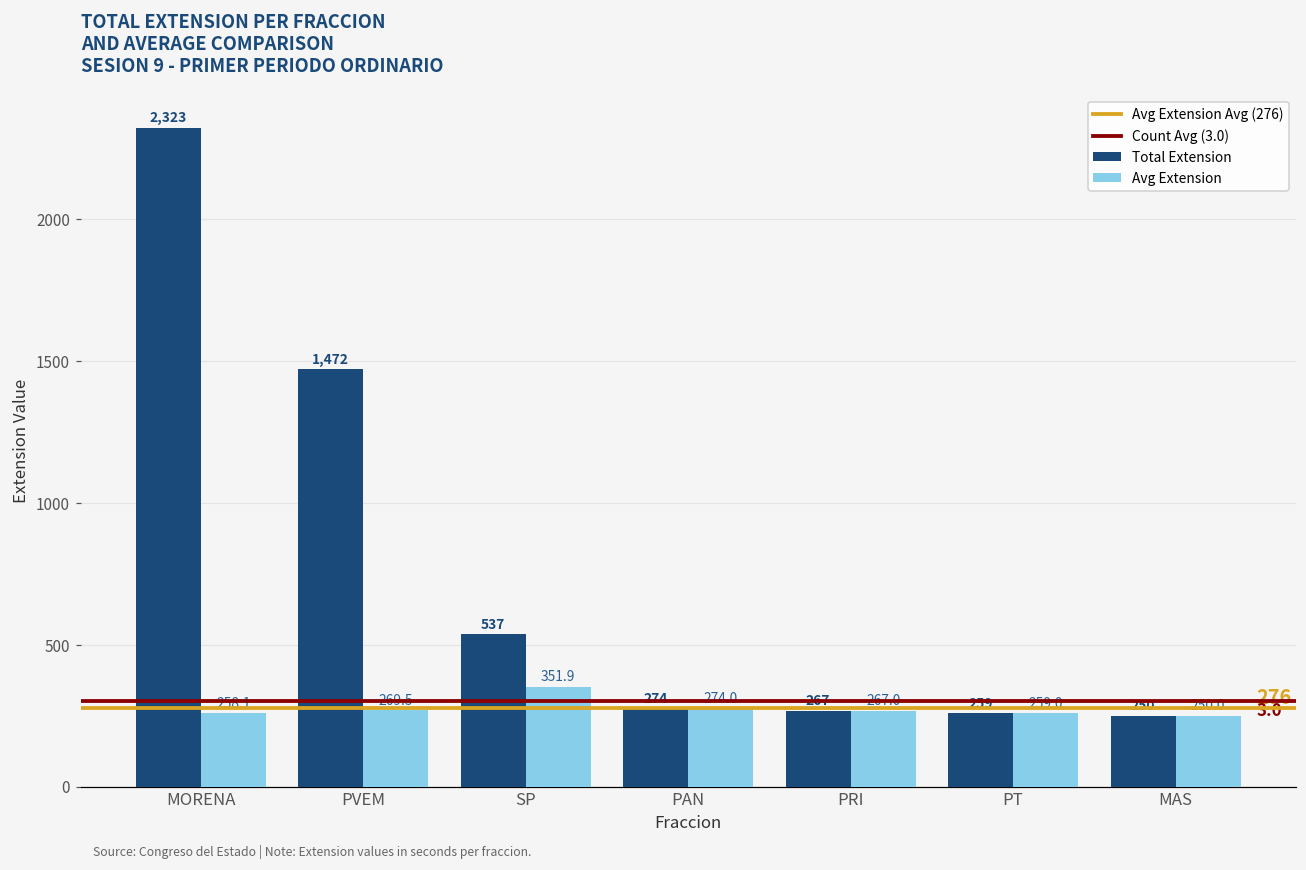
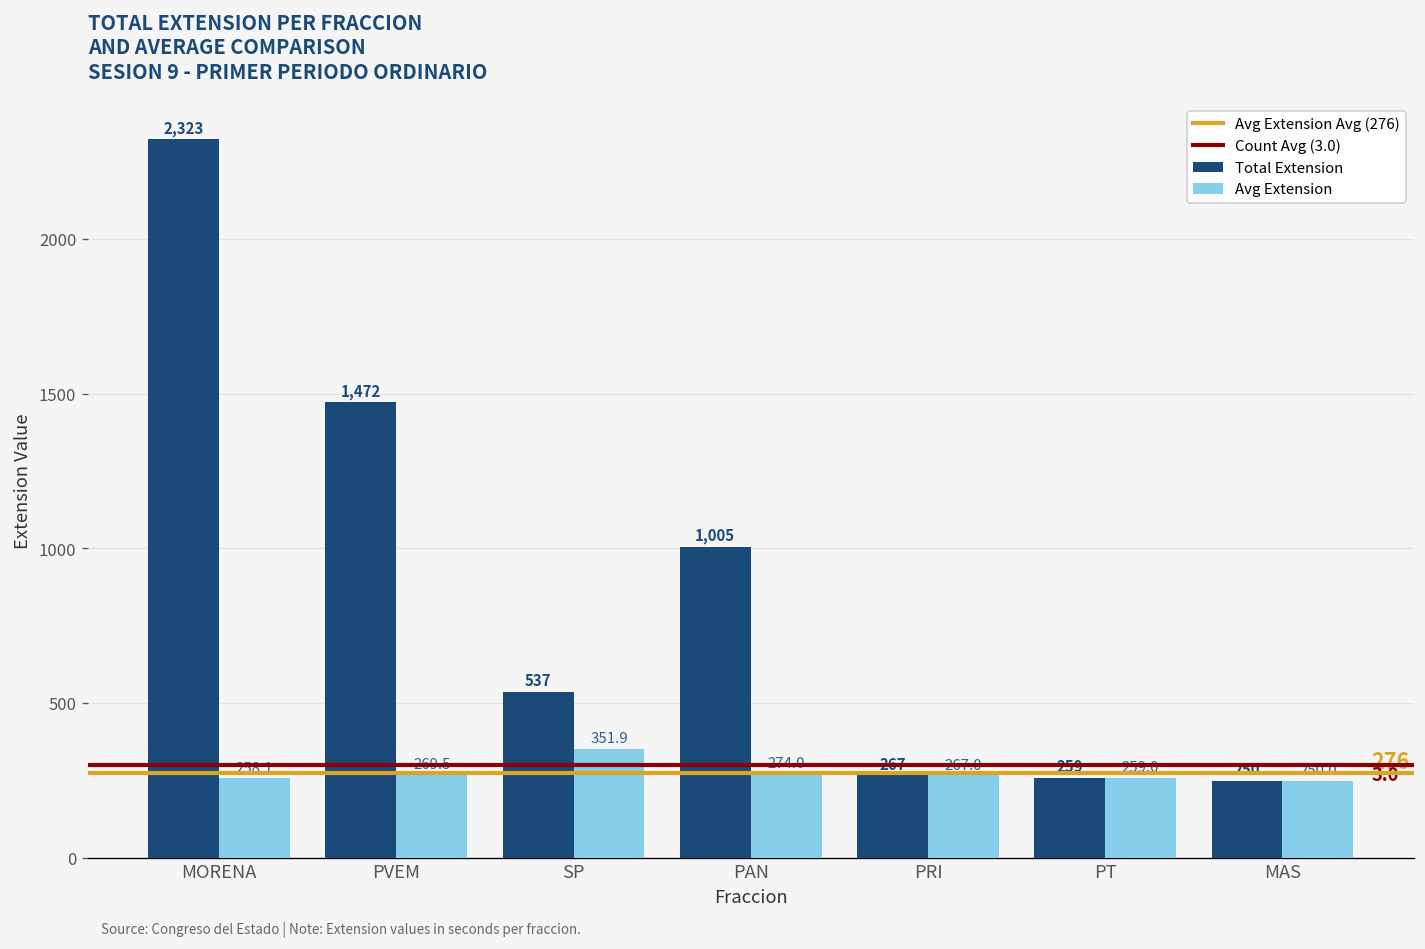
  {
    "Total Extension": {
      "MORENA": "2,323",
      "PVEM": "1,472",
      "SP": "537",
-     "PAN": "274",
+     "PAN": "1,005",
      "PRI": "267",
      "PT": "259",
      "MAS": "250"
    },
    "Avg Extension": {
      "MORENA": "258.1",
      "PVEM": "269.5",
      "SP": "351.9",
      "PAN": "274.0",
      "PRI": "267.0",
      "PT": "259.0",
      "MAS": "250.0"
    }
  }
